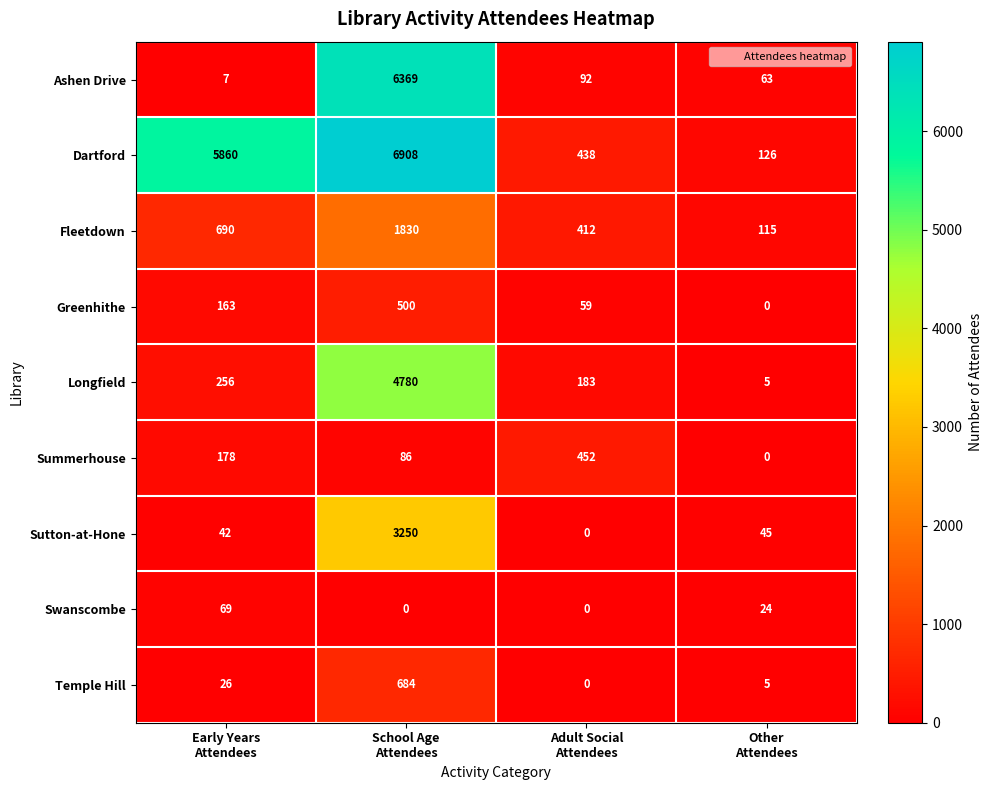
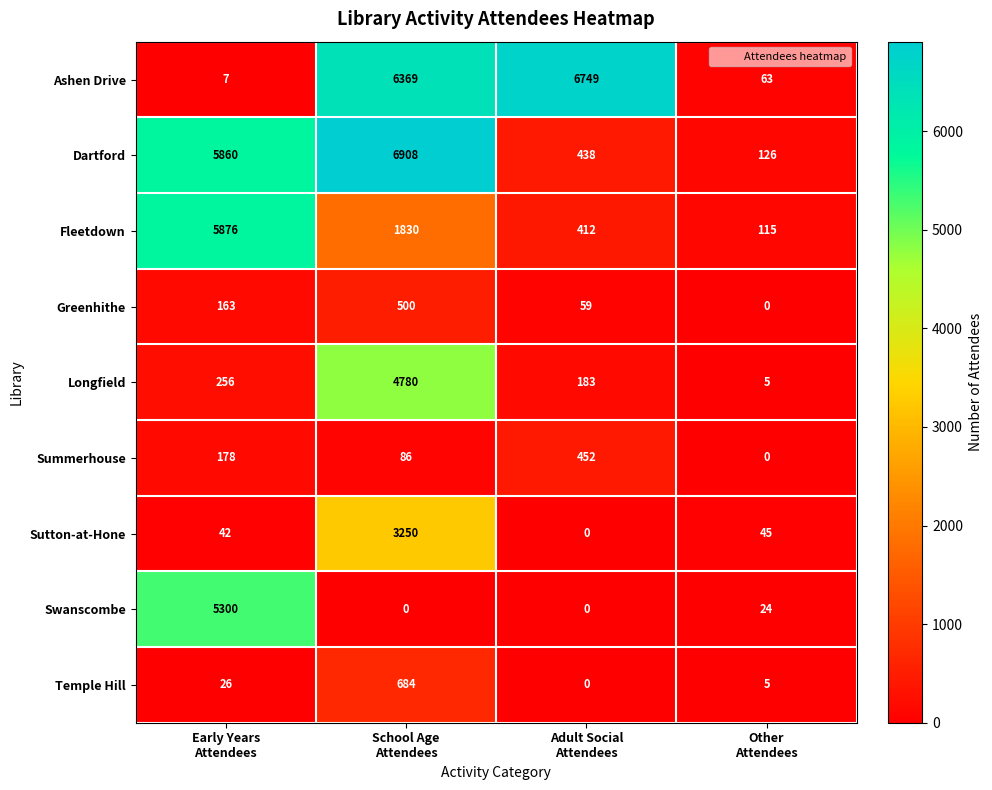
  {
    "Ashen Drive": {
      "Early Years Attendees": 7,
      "School Age Attendees": 6369,
-     "Adult Social Attendees": 92,
+     "Adult Social Attendees": 6749,
      "Other Attendees": 63
    },
    "Dartford": {
      "Early Years Attendees": 5860,
      "School Age Attendees": 6908,
      "Adult Social Attendees": 438,
      "Other Attendees": 126
    },
    "Fleetdown": {
-     "Early Years Attendees": 690,
+     "Early Years Attendees": 5876,
      "School Age Attendees": 1830,
      "Adult Social Attendees": 412,
      "Other Attendees": 115
    },
    "Greenhithe": {
      "Early Years Attendees": 163,
      "School Age Attendees": 500,
      "Adult Social Attendees": 59,
      "Other Attendees": 0
    },
    "Longfield": {
      "Early Years Attendees": 256,
      "School Age Attendees": 4780,
      "Adult Social Attendees": 183,
      "Other Attendees": 5
    },
    "Summerhouse": {
      "Early Years Attendees": 178,
      "School Age Attendees": 86,
      "Adult Social Attendees": 452,
      "Other Attendees": 0
    },
    "Sutton-at-Hone": {
      "Early Years Attendees": 42,
      "School Age Attendees": 3250,
      "Adult Social Attendees": 0,
      "Other Attendees": 45
    },
    "Swanscombe": {
-     "Early Years Attendees": 69,
+     "Early Years Attendees": 5300,
      "School Age Attendees": 0,
      "Adult Social Attendees": 0,
      "Other Attendees": 24
    },
    "Temple Hill": {
      "Early Years Attendees": 26,
      "School Age Attendees": 684,
      "Adult Social Attendees": 0,
      "Other Attendees": 5
    }
  }
